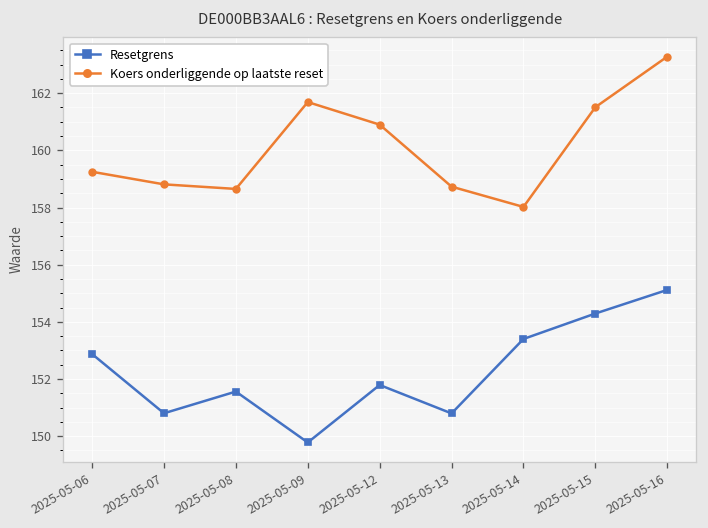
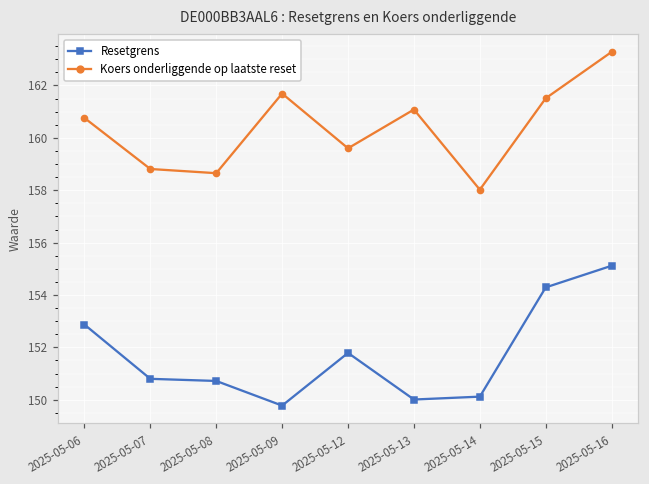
  {
    "Resetgrens": {
      "2025-05-06": 152.9,
      "2025-05-07": 150.8,
-     "2025-05-08": 151.6,
+     "2025-05-08": 150.7,
      "2025-05-09": 149.8,
      "2025-05-12": 151.8,
-     "2025-05-13": 150.8,
-     "2025-05-14": 153.4,
+     "2025-05-13": 150.0,
+     "2025-05-14": 150.1,
      "2025-05-15": 154.3,
      "2025-05-16": 155.1
    },
    "Koers onderliggende op laatste reset": {
-     "2025-05-06": 159.3,
+     "2025-05-06": 160.8,
      "2025-05-07": 158.8,
      "2025-05-08": 158.7,
      "2025-05-09": 161.7,
-     "2025-05-12": 160.9,
-     "2025-05-13": 158.7,
+     "2025-05-12": 159.6,
+     "2025-05-13": 161.1,
      "2025-05-14": 158.0,
      "2025-05-15": 161.5,
      "2025-05-16": 163.3
    }
  }
